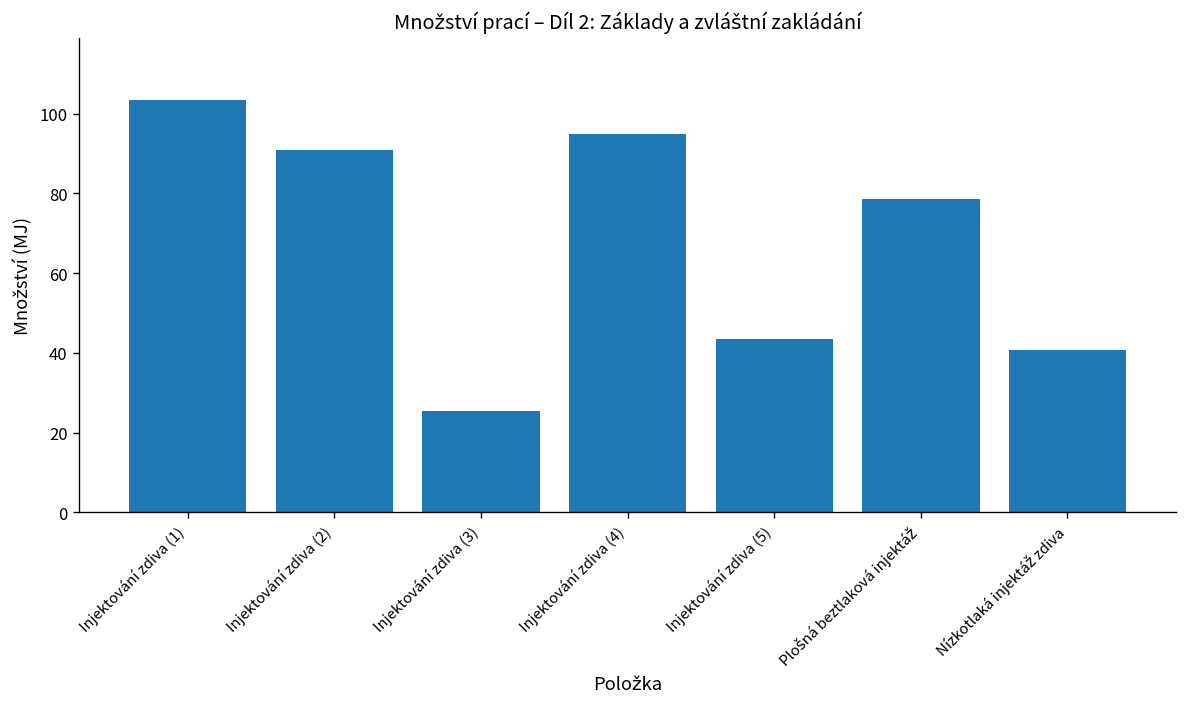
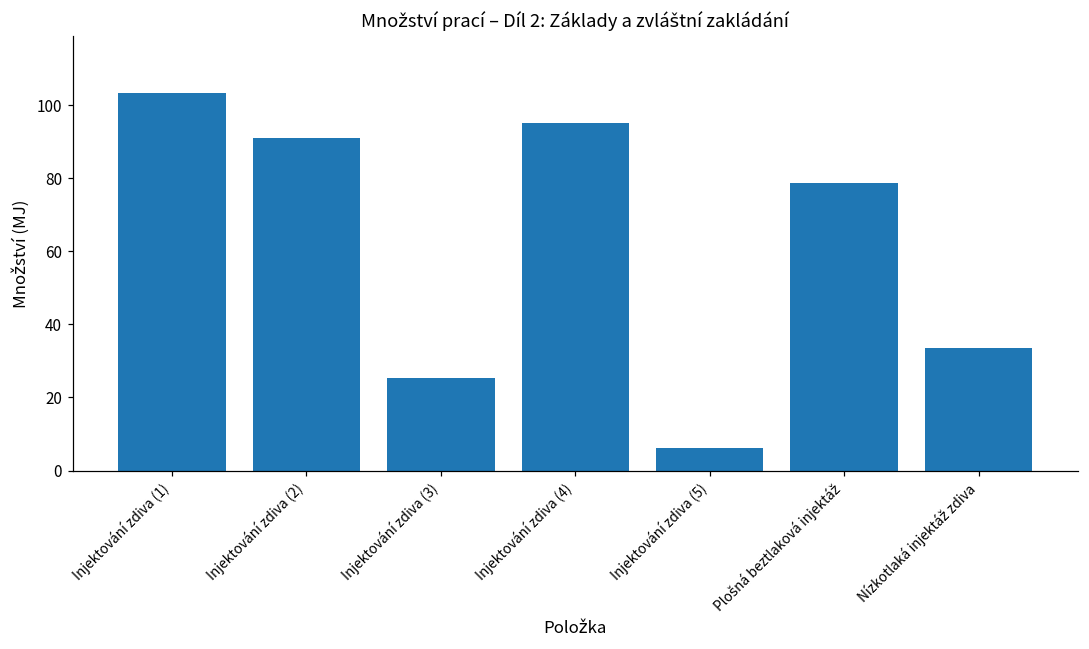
  {
    "Injektování zdiva (1)": 103,
    "Injektování zdiva (2)": 91,
    "Injektování zdiva (3)": 25,
    "Injektování zdiva (4)": 95,
-   "Injektování zdiva (5)": 43,
+   "Injektování zdiva (5)": 6,
    "Plošná beztlaková injektáž": 79,
-   "Nízkotlaká injektáž zdiva": 41
+   "Nízkotlaká injektáž zdiva": 34
  }
